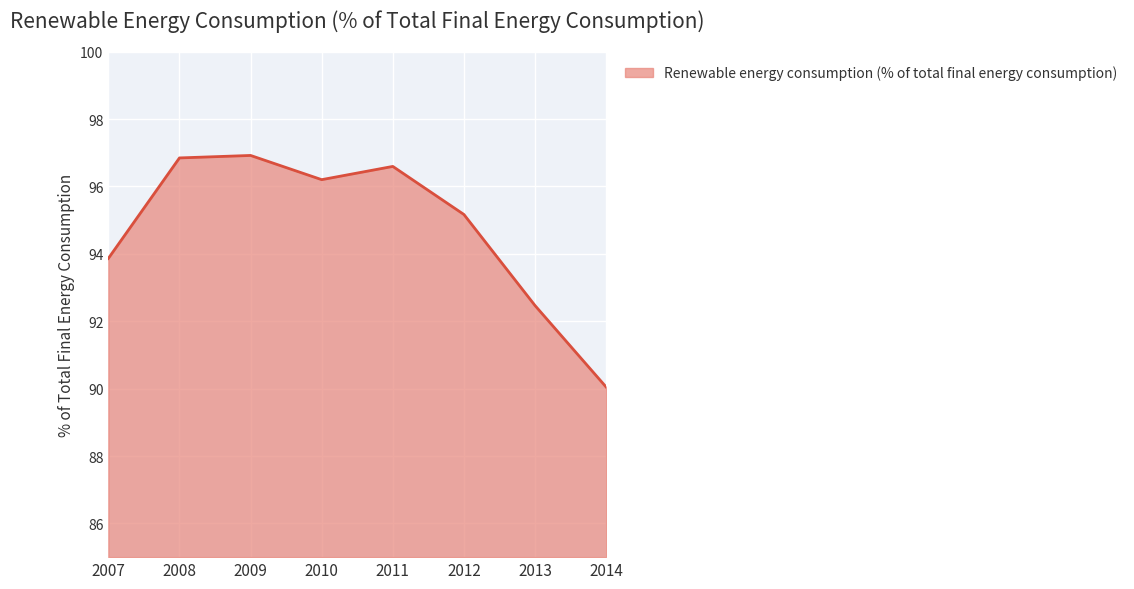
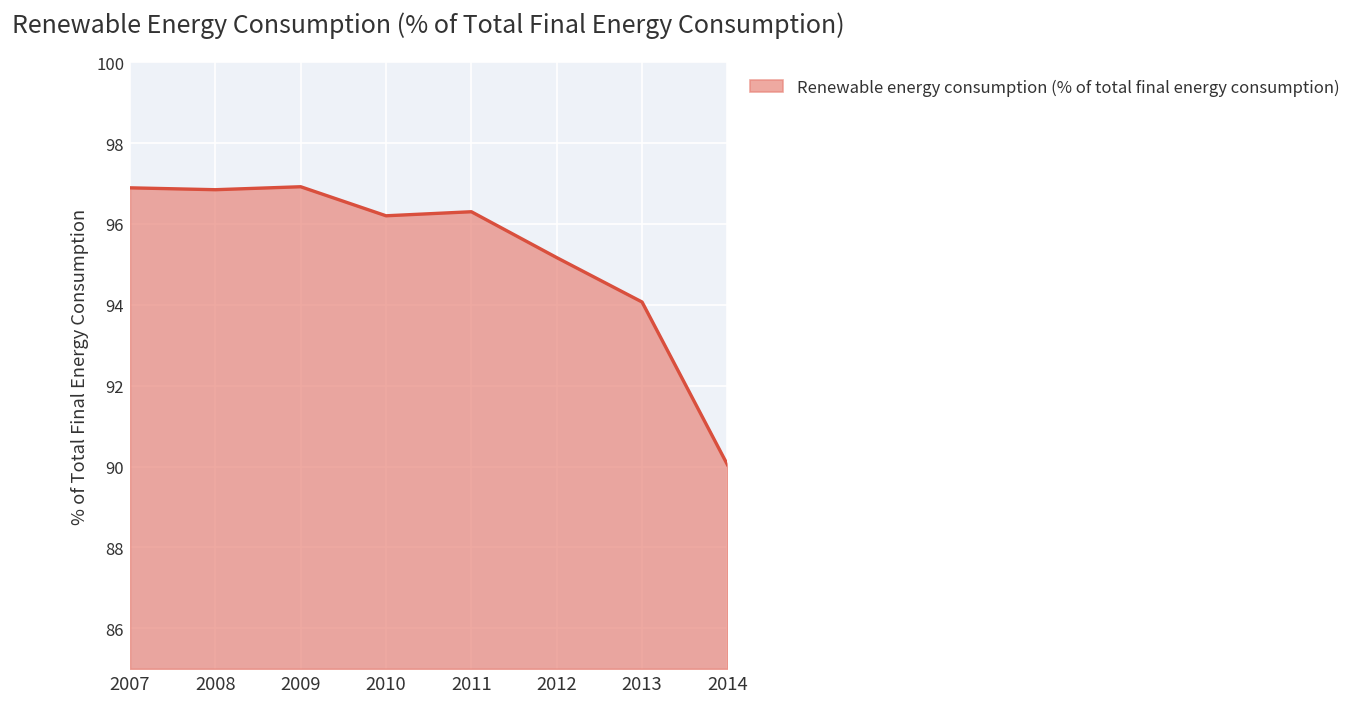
  {
-   "2007": 93.9,
+   "2007": 96.9,
    "2008": 96.8,
    "2009": 96.9,
    "2010": 96.2,
-   "2011": 96.6,
+   "2011": 96.3,
    "2012": 95.2,
-   "2013": 92.5,
+   "2013": 94.1,
    "2014": 90.0
  }
